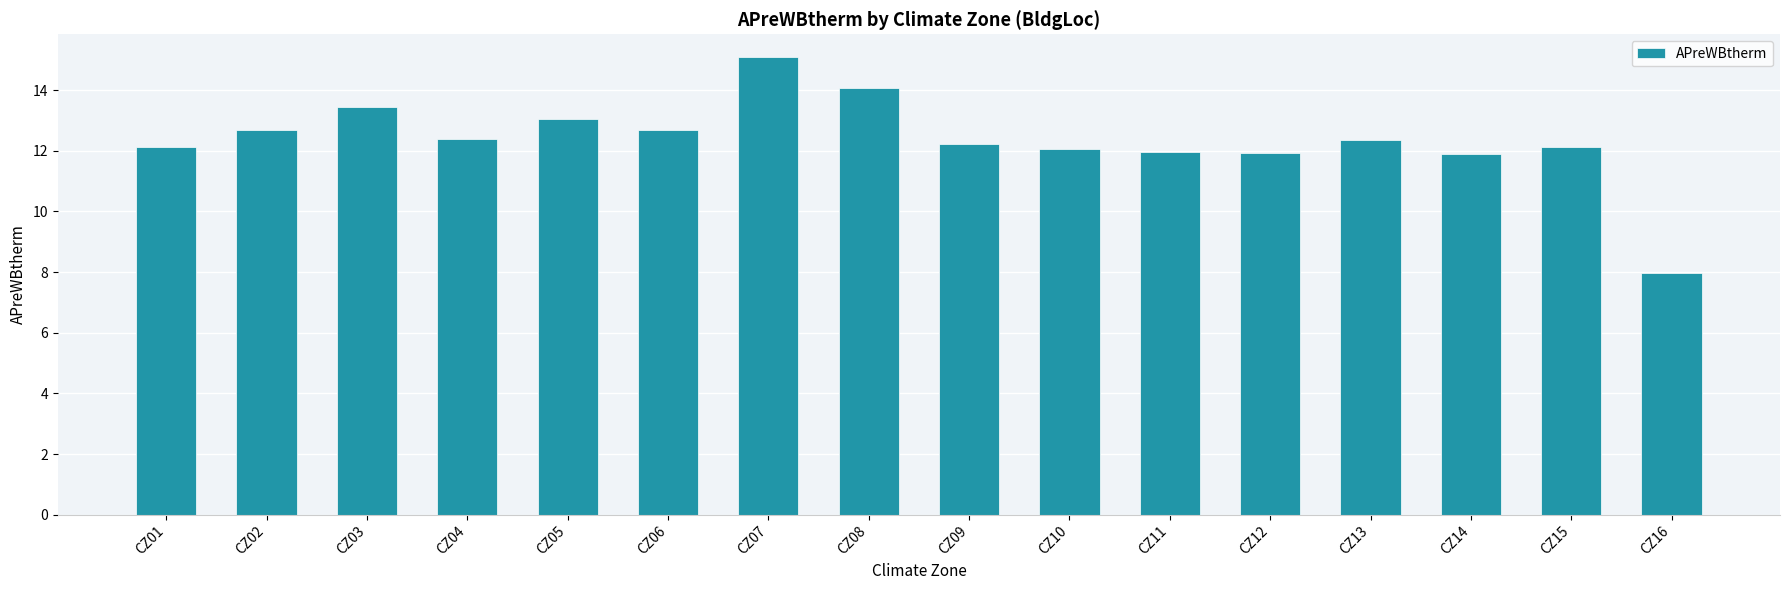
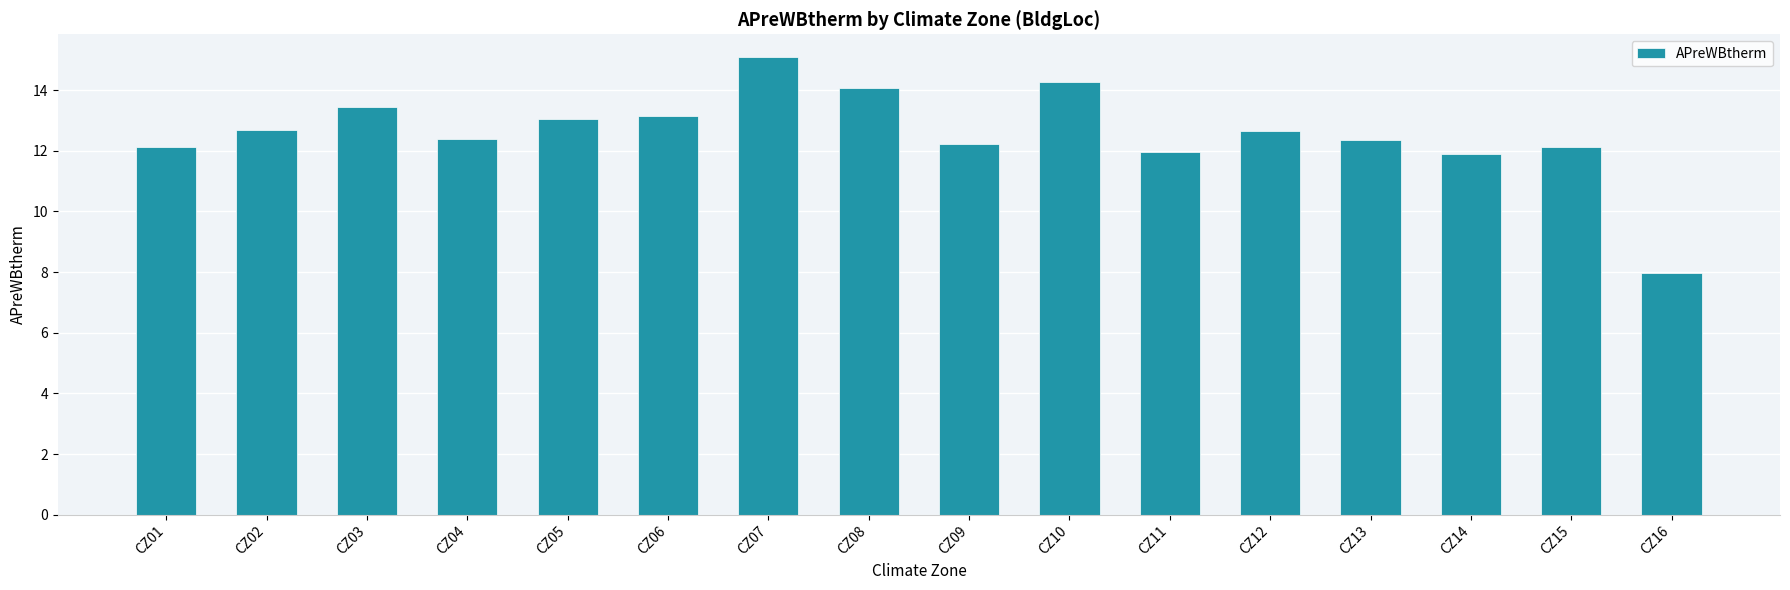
  {
    "CZ01": 12.1,
    "CZ02": 12.7,
    "CZ03": 13.4,
    "CZ04": 12.4,
    "CZ05": 13.1,
-   "CZ06": 12.7,
+   "CZ06": 13.2,
    "CZ07": 15.1,
    "CZ08": 14.1,
    "CZ09": 12.2,
-   "CZ10": 12.1,
+   "CZ10": 14.3,
    "CZ11": 12.0,
-   "CZ12": 11.9,
+   "CZ12": 12.6,
    "CZ13": 12.4,
    "CZ14": 11.9,
    "CZ15": 12.1,
    "CZ16": 8.0
  }
